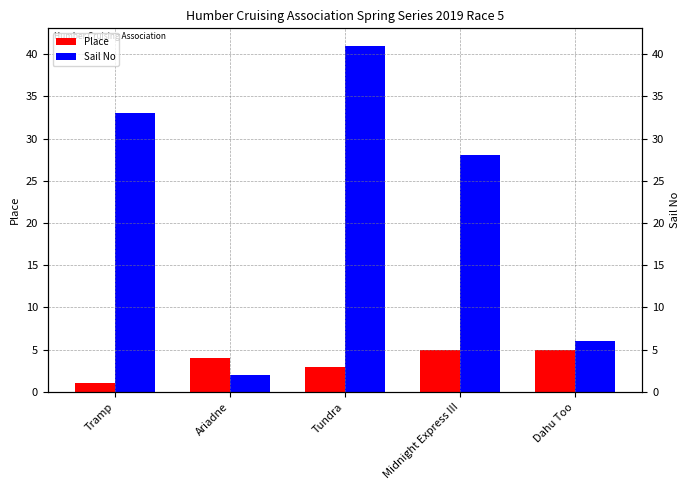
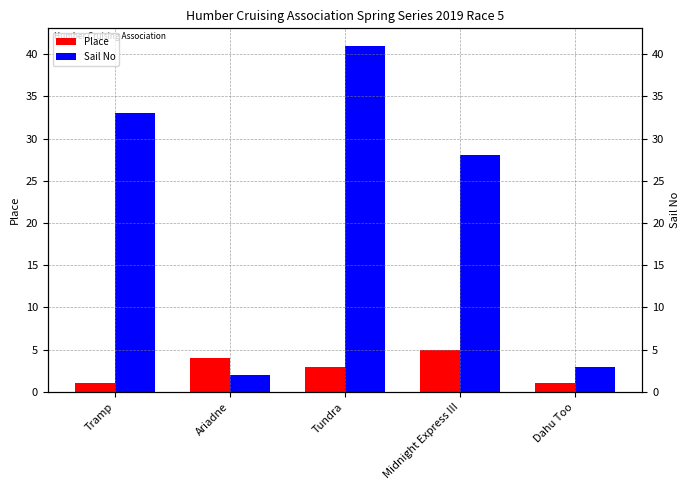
  {
    "Place": {
      "Tramp": 1,
      "Ariadne": 4,
      "Tundra": 3,
      "Midnight Express III": 5,
-     "Dahu Too": 5
+     "Dahu Too": 1
    },
    "Sail No": {
      "Tramp": 33,
      "Ariadne": 2,
      "Tundra": 41,
      "Midnight Express III": 28,
-     "Dahu Too": 6
+     "Dahu Too": 3
    }
  }
